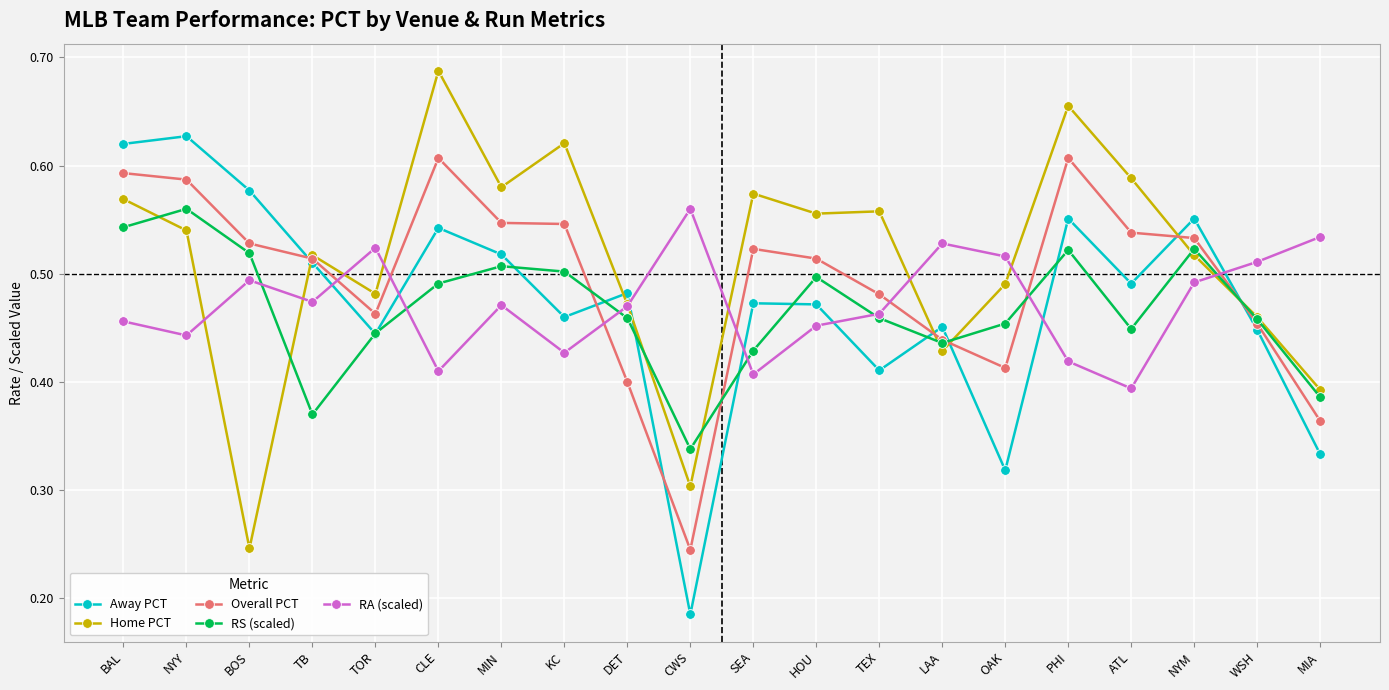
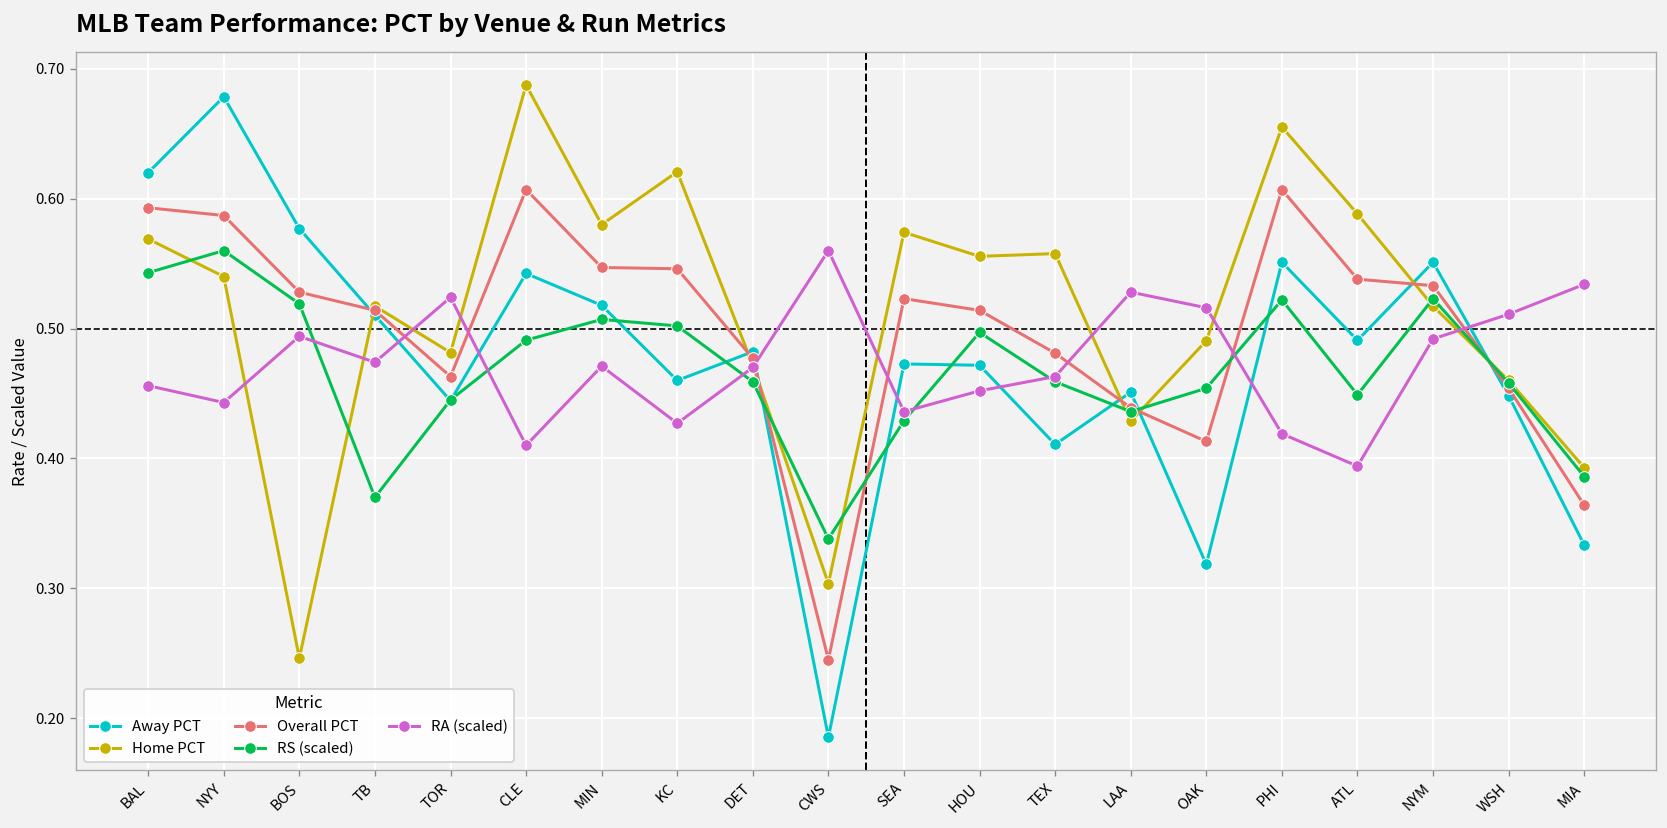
  {
    "Away PCT": {
      "BAL": 0.620,
-     "NYY": 0.627,
+     "NYY": 0.678,
      "BOS": 0.577,
      "TB": 0.510,
      "CLE": 0.542,
      "MIN": 0.518,
      "KC": 0.460,
      "DET": 0.482,
      "CWS": 0.185,
      "SEA": 0.473,
      "HOU": 0.472,
      "TEX": 0.411,
      "LAA": 0.451,
      "OAK": 0.318,
      "PHI": 0.551,
      "ATL": 0.491,
      "NYM": 0.551,
      "WSH": 0.448,
      "MIA": 0.333
    },
    "Home PCT": {
      "BAL": 0.569,
      "NYY": 0.540,
      "BOS": 0.246,
      "TB": 0.517,
      "TOR": 0.481,
      "CLE": 0.688,
      "MIN": 0.580,
      "KC": 0.621,
      "CWS": 0.304,
      "SEA": 0.574,
      "HOU": 0.556,
      "TEX": 0.558,
      "LAA": 0.429,
      "OAK": 0.491,
      "PHI": 0.655,
      "ATL": 0.588,
      "NYM": 0.517,
      "MIA": 0.393
    },
    "Overall PCT": {
      "BAL": 0.593,
      "NYY": 0.587,
      "BOS": 0.528,
      "TB": 0.514,
      "TOR": 0.463,
      "CLE": 0.607,
      "MIN": 0.547,
      "KC": 0.546,
-     "DET": 0.400,
+     "DET": 0.477,
      "CWS": 0.245,
      "SEA": 0.523,
      "HOU": 0.514,
      "TEX": 0.481,
      "LAA": 0.439,
      "OAK": 0.413,
      "PHI": 0.607,
      "ATL": 0.538,
      "NYM": 0.533,
      "WSH": 0.454,
      "MIA": 0.364
    },
    "RS (scaled)": {
      "BAL": 0.543,
      "NYY": 0.560,
      "BOS": 0.519,
      "TB": 0.370,
      "CLE": 0.491,
      "MIN": 0.507,
      "KC": 0.502,
      "DET": 0.459,
      "CWS": 0.338,
      "SEA": 0.429,
      "HOU": 0.497,
      "TEX": 0.459,
      "LAA": 0.436,
      "OAK": 0.454,
      "PHI": 0.522,
      "ATL": 0.449,
      "NYM": 0.523,
      "MIA": 0.386
    },
    "RA (scaled)": {
      "BAL": 0.456,
      "NYY": 0.443,
      "BOS": 0.494,
      "TB": 0.474,
      "TOR": 0.524,
      "CLE": 0.410,
      "MIN": 0.471,
      "KC": 0.427,
      "CWS": 0.560,
-     "SEA": 0.407,
+     "SEA": 0.436,
      "HOU": 0.452,
      "TEX": 0.463,
      "LAA": 0.528,
      "OAK": 0.516,
      "PHI": 0.419,
      "ATL": 0.394,
      "NYM": 0.492,
      "WSH": 0.511,
      "MIA": 0.534
    }
  }
